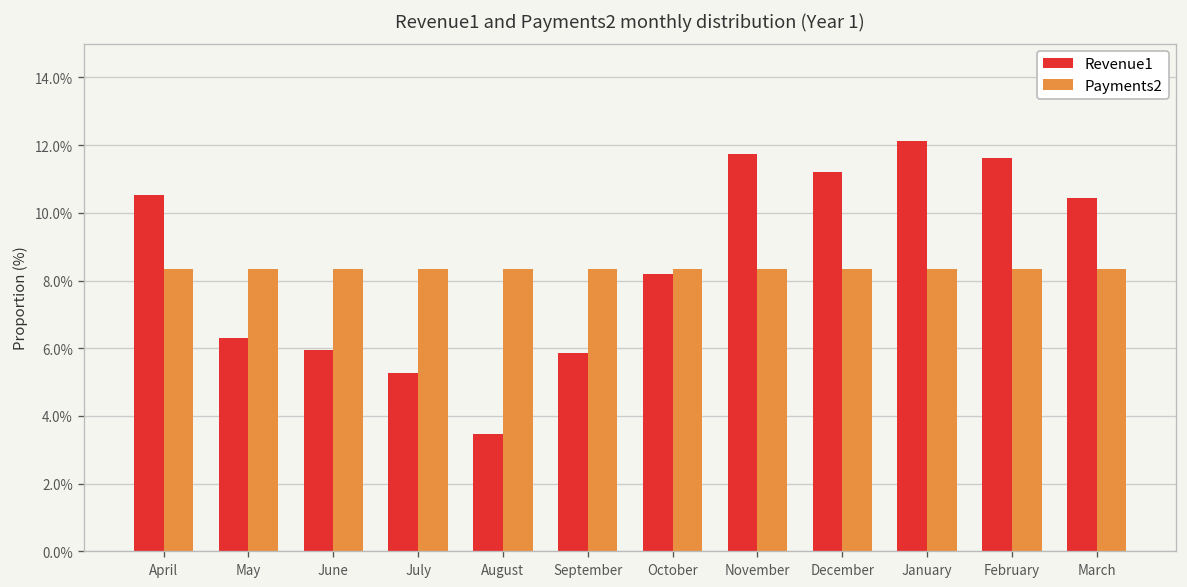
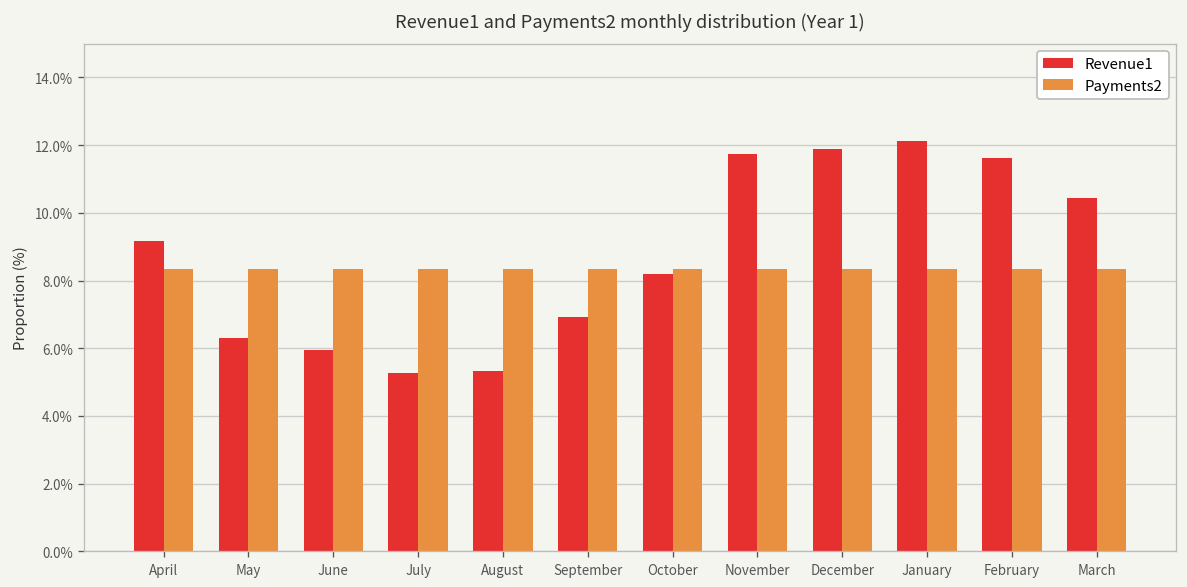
  {
    "Revenue1": {
-     "April": "10.5%",
+     "April": "9.2%",
      "May": "6.3%",
      "June": "6.0%",
      "July": "5.3%",
-     "August": "3.5%",
-     "September": "5.9%",
+     "August": "5.3%",
+     "September": "6.9%",
      "October": "8.2%",
      "November": "11.7%",
-     "December": "11.2%",
+     "December": "11.9%",
      "January": "12.1%",
      "February": "11.6%",
      "March": "10.4%"
    },
    "Payments2": {
      "April": "8.3%",
      "May": "8.3%",
      "June": "8.3%",
      "July": "8.3%",
      "August": "8.3%",
      "September": "8.3%",
      "October": "8.3%",
      "November": "8.3%",
      "December": "8.3%",
      "January": "8.3%",
      "February": "8.3%",
      "March": "8.3%"
    }
  }
